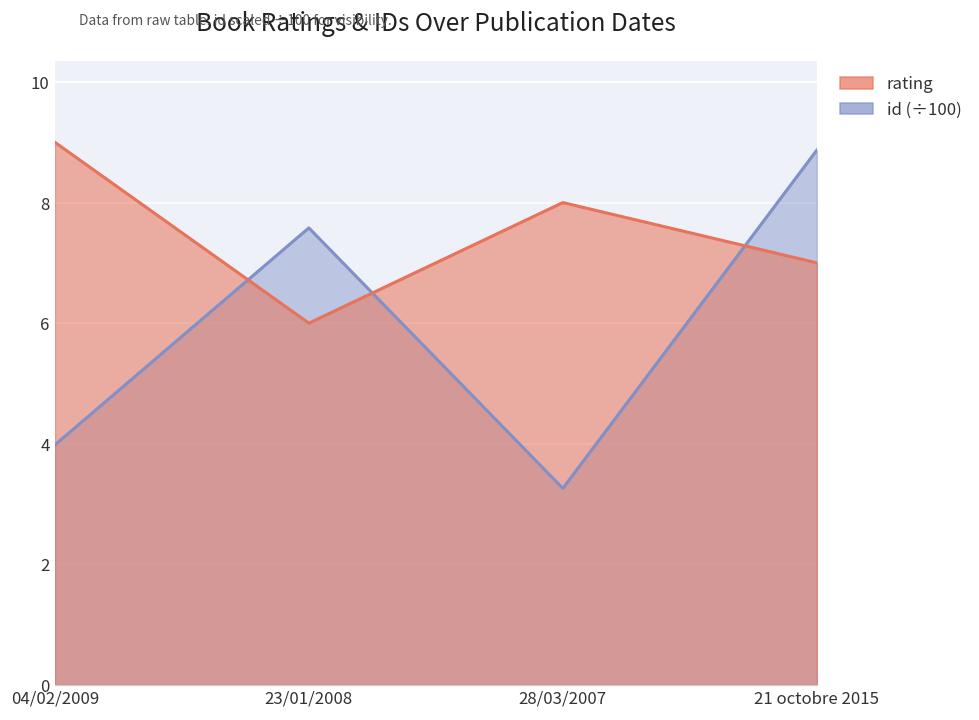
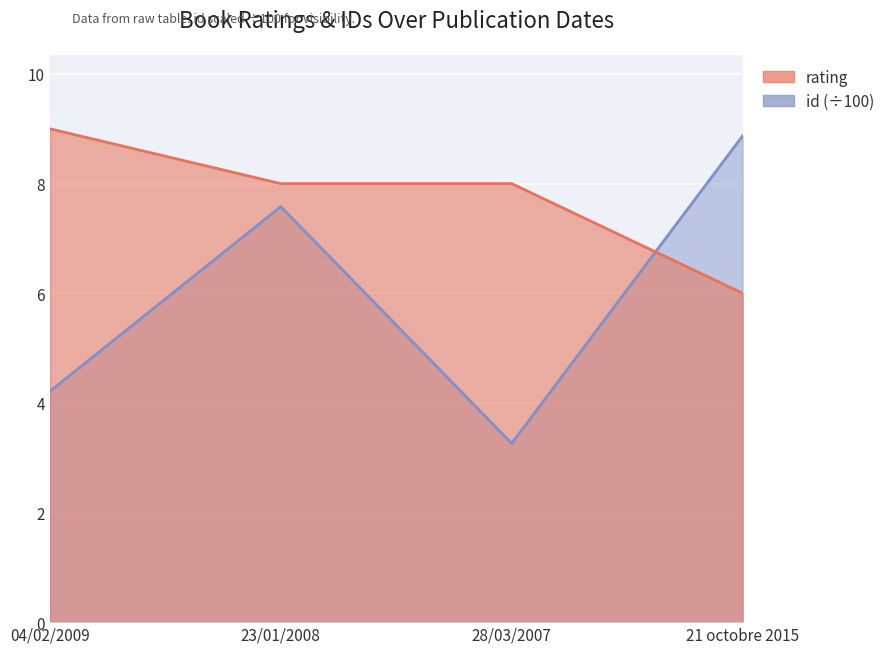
  {
    "id (÷100)": {
-     "04/02/2009": 4.0,
+     "04/02/2009": 4.2,
      "23/01/2008": 7.6,
      "28/03/2007": 3.3,
      "21 octobre 2015": 8.9
    },
    "rating": {
      "04/02/2009": 9,
-     "23/01/2008": 6,
+     "23/01/2008": 8,
      "28/03/2007": 8,
-     "21 octobre 2015": 7
+     "21 octobre 2015": 6
    }
  }
